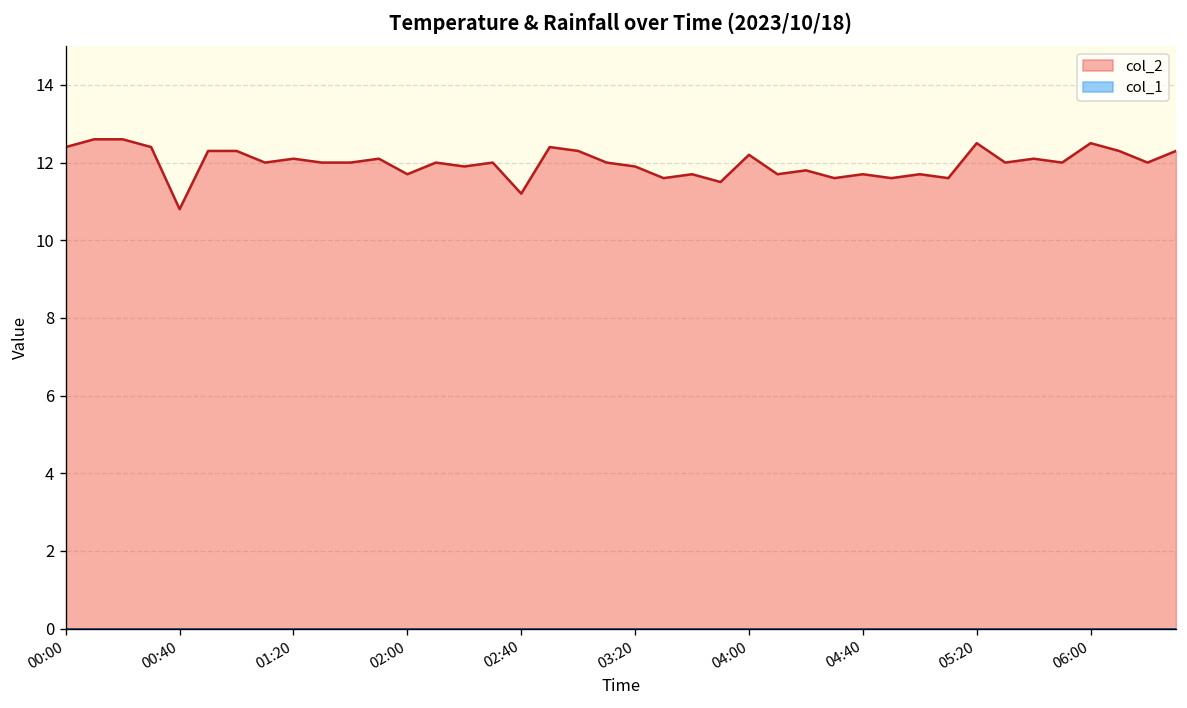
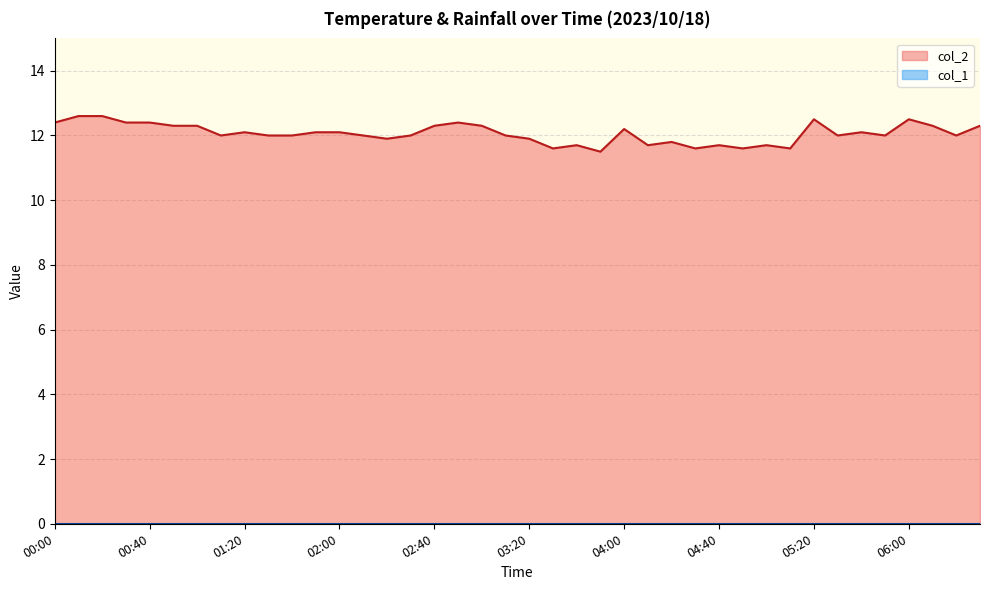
  {
    "col_2": {
      "00:00": 12.4,
-     "00:40": 10.8,
+     "00:40": 12.4,
      "01:20": 12.1,
-     "02:00": 11.7,
-     "02:40": 11.2,
+     "02:00": 12.1,
+     "02:40": 12.3,
      "03:20": 11.9,
      "04:00": 12.2,
      "04:40": 11.7,
      "05:20": 12.5,
      "06:00": 12.5
    },
    "col_1": {
      "00:00": 0.0,
      "00:40": 0.0,
      "01:20": 0.0,
      "02:00": 0.0,
      "02:40": 0.0,
      "03:20": 0.0,
      "04:00": 0.0,
      "04:40": 0.0,
      "05:20": 0.0,
      "06:00": 0.0
    }
  }
